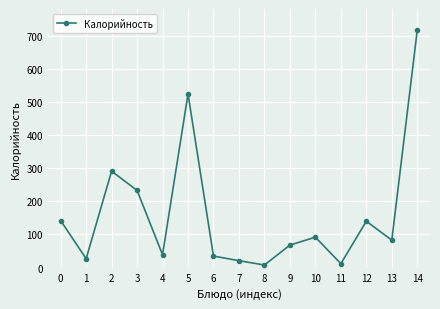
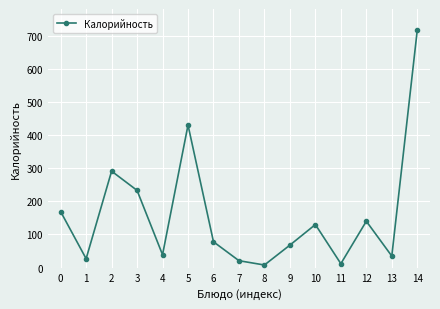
  {
-   "0": 140,
+   "0": 170,
    "1": 30,
    "2": 290,
    "3": 230,
    "4": 40,
-   "5": 520,
-   "6": 40,
+   "5": 430,
+   "6": 80,
    "7": 20,
    "8": 10,
    "9": 70,
-   "10": 90,
+   "10": 130,
    "11": 10,
    "12": 140,
-   "13": 80,
+   "13": 40,
    "14": 720
  }
